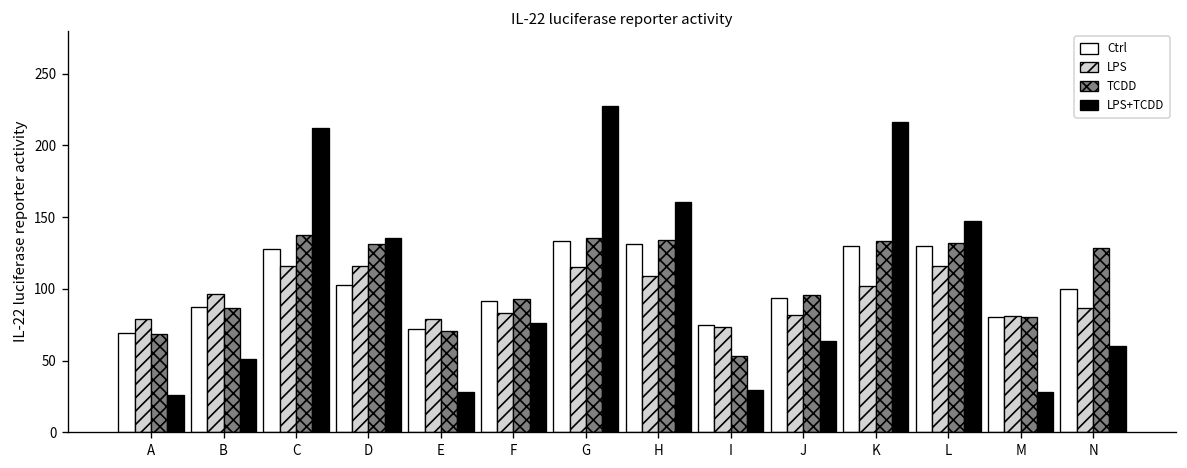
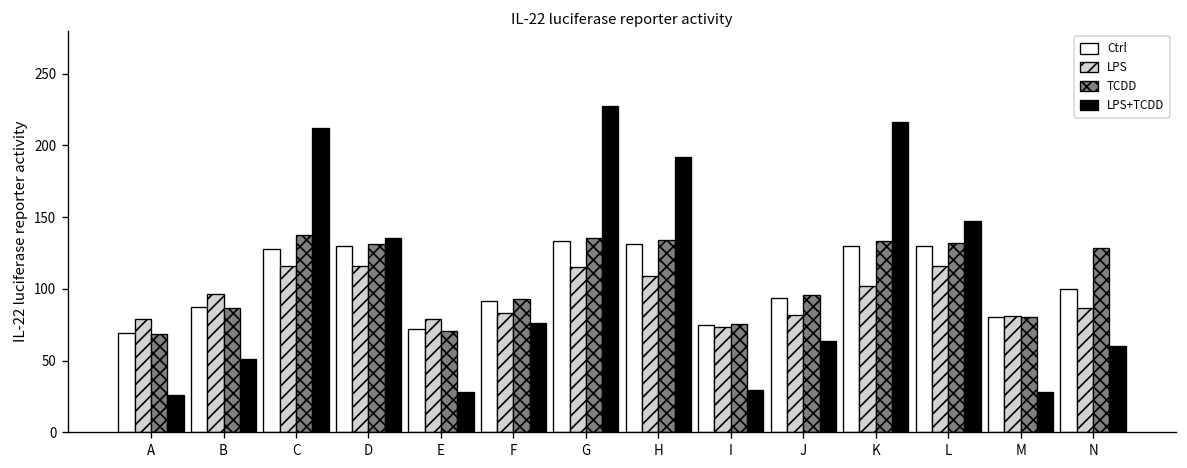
  {
    "Ctrl": {
      "A": 70,
      "B": 88,
      "C": 128,
-     "D": 103,
+     "D": 130,
      "E": 72,
      "F": 92,
      "G": 133,
      "H": 131,
      "I": 75,
      "J": 94,
      "K": 130,
      "L": 130,
      "M": 81,
      "N": 100
    },
    "LPS": {
      "A": 79,
      "B": 97,
      "C": 116,
      "D": 116,
      "E": 79,
      "F": 83,
      "G": 116,
      "H": 109,
      "I": 73,
      "J": 82,
      "K": 102,
      "L": 116,
      "M": 81,
      "N": 87
    },
    "TCDD": {
      "A": 68,
      "B": 87,
      "C": 138,
      "D": 132,
      "E": 71,
      "F": 93,
      "G": 135,
      "H": 134,
-     "I": 53,
+     "I": 75,
      "J": 95,
      "K": 133,
      "L": 132,
      "M": 80,
      "N": 129
    },
    "LPS+TCDD": {
      "A": 26,
      "B": 51,
      "C": 212,
      "D": 135,
      "E": 28,
      "F": 76,
      "G": 228,
-     "H": 161,
+     "H": 192,
      "I": 29,
      "J": 64,
      "K": 216,
      "L": 147,
      "M": 28,
      "N": 61
    }
  }
